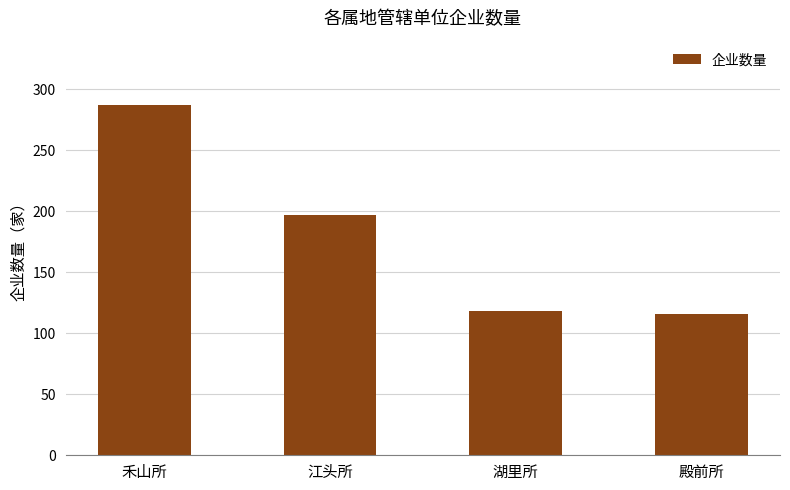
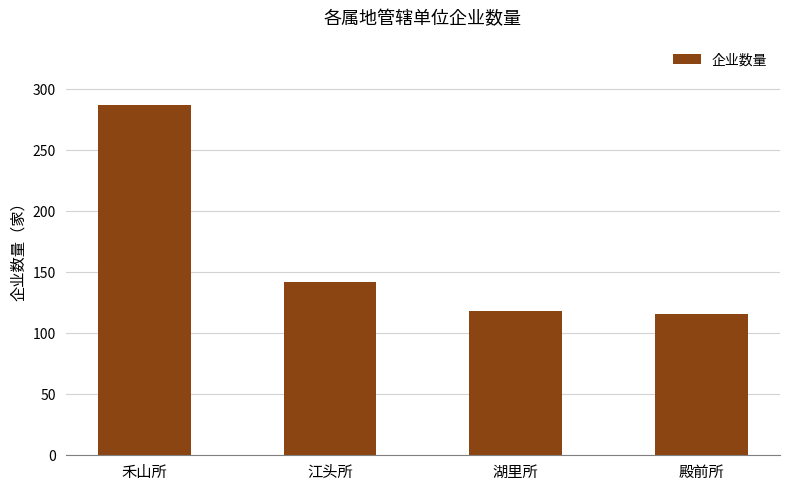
  {
    "禾山所": 287,
-   "江头所": 197,
+   "江头所": 142,
    "湖里所": 118,
    "殿前所": 116
  }
